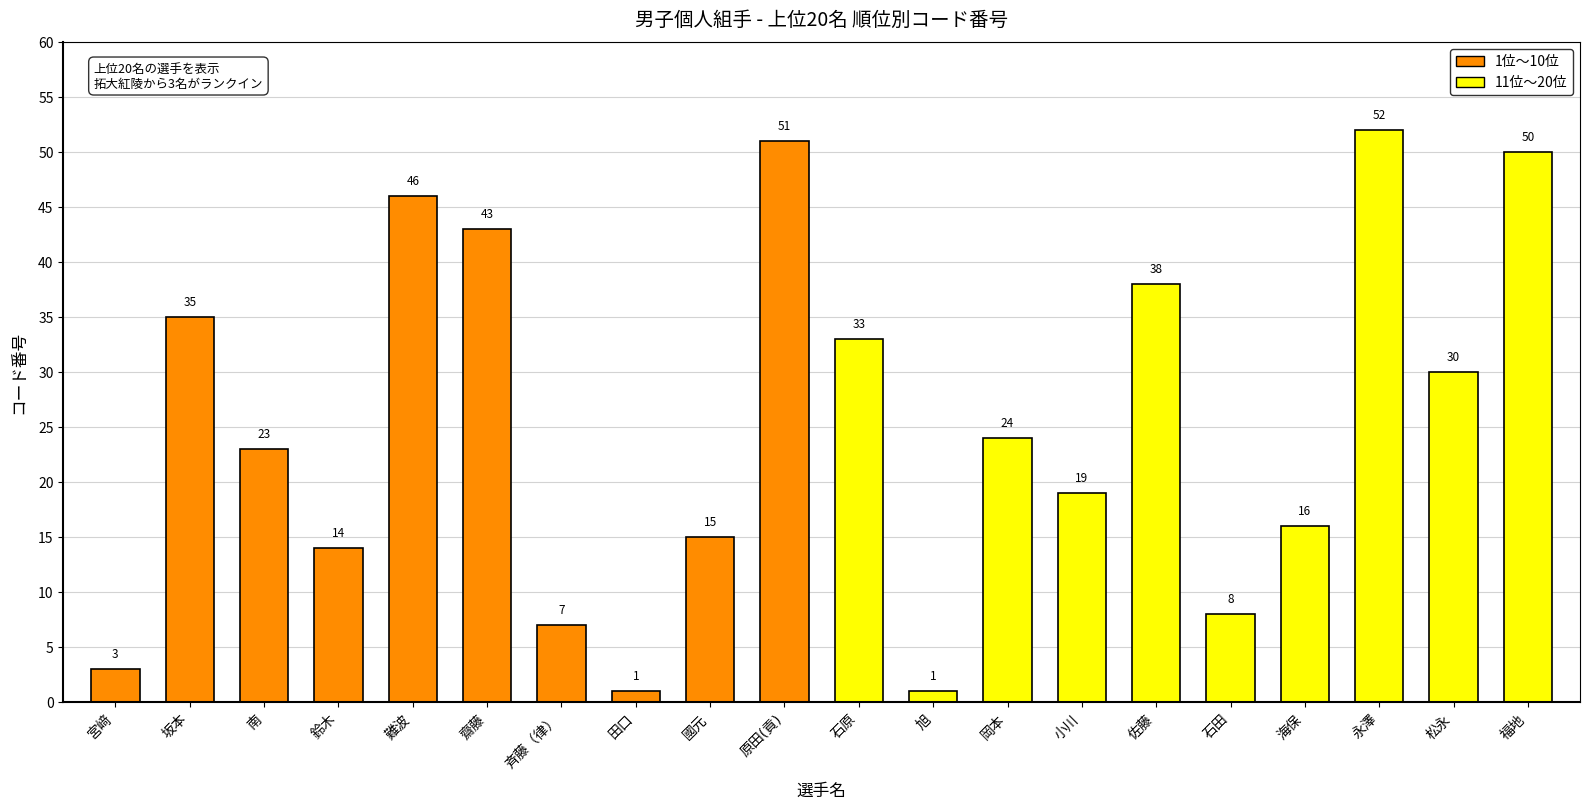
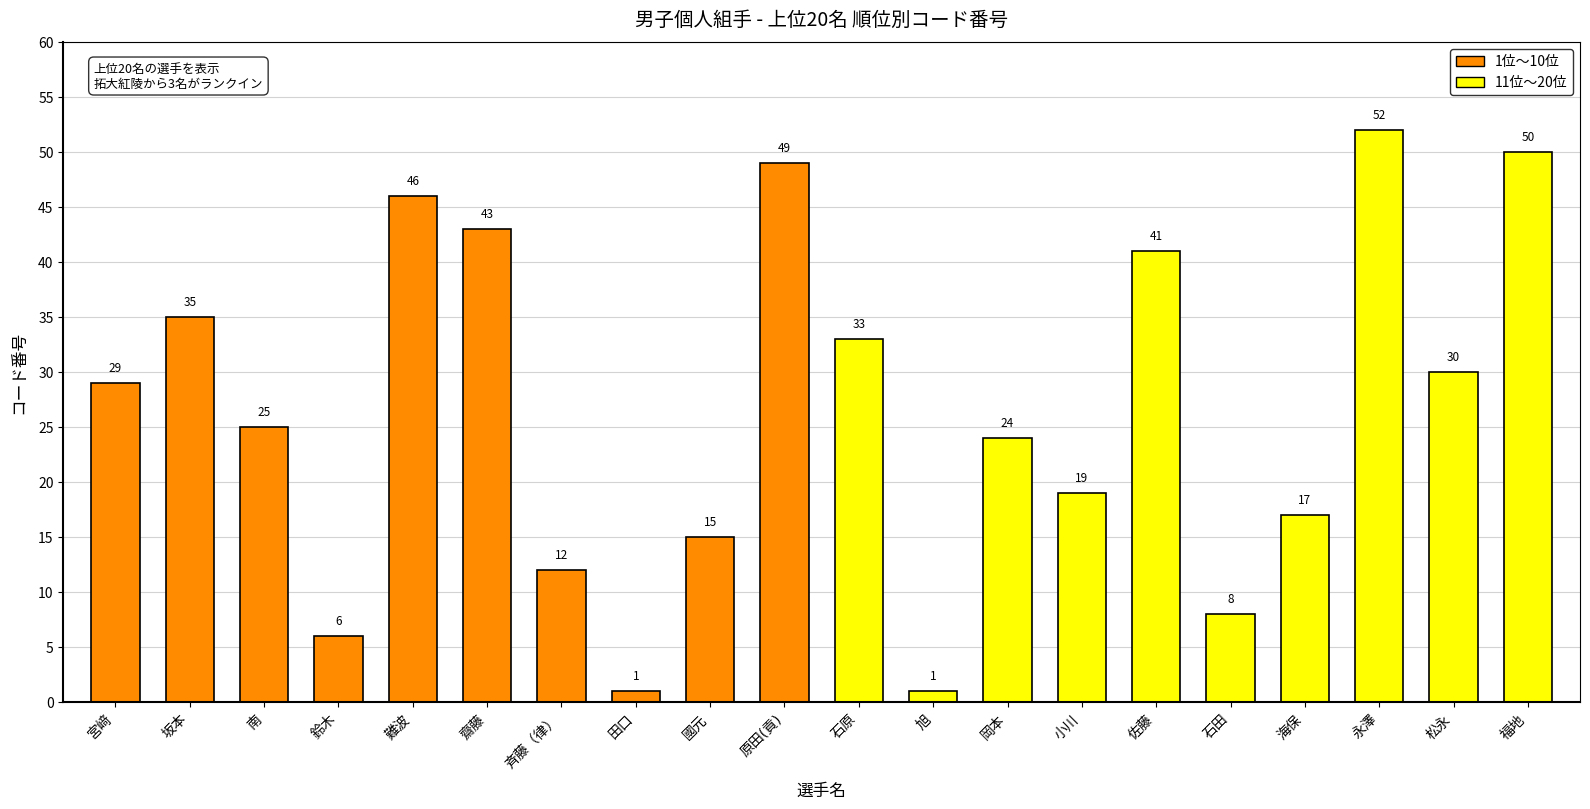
  {
-   "宮﨑": 3,
+   "宮﨑": 29,
    "坂本": 35,
-   "南": 23,
-   "鈴木": 14,
+   "南": 25,
+   "鈴木": 6,
    "難波": 46,
    "齋藤": 43,
-   "斉藤（律）": 7,
+   "斉藤（律）": 12,
    "田口": 1,
    "國元": 15,
-   "原田(貢)": 51,
+   "原田(貢)": 49,
    "石原": 33,
    "旭": 1,
    "岡本": 24,
    "小川": 19,
-   "佐藤": 38,
+   "佐藤": 41,
    "石田": 8,
-   "海保": 16,
+   "海保": 17,
    "永澤": 52,
    "松永": 30,
    "福地": 50
  }
